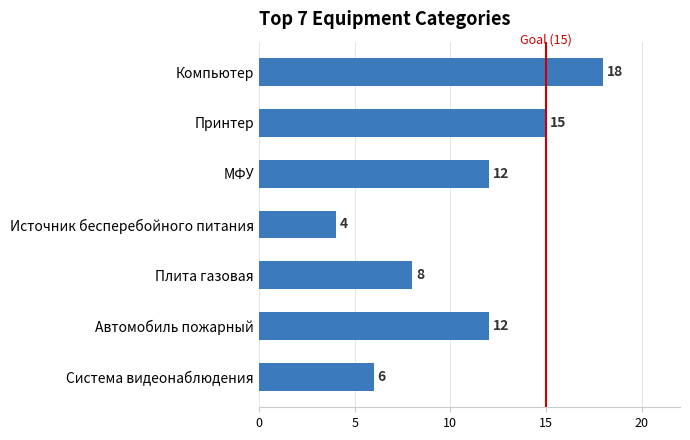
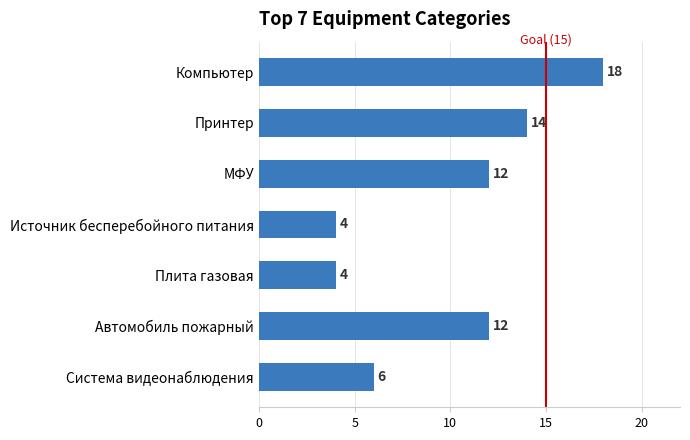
  {
    "Компьютер": 18,
-   "Принтер": 15,
+   "Принтер": 14,
    "МФУ": 12,
    "Источник бесперебойного питания": 4,
-   "Плита газовая": 8,
+   "Плита газовая": 4,
    "Автомобиль пожарный": 12,
    "Система видеонаблюдения": 6
  }
